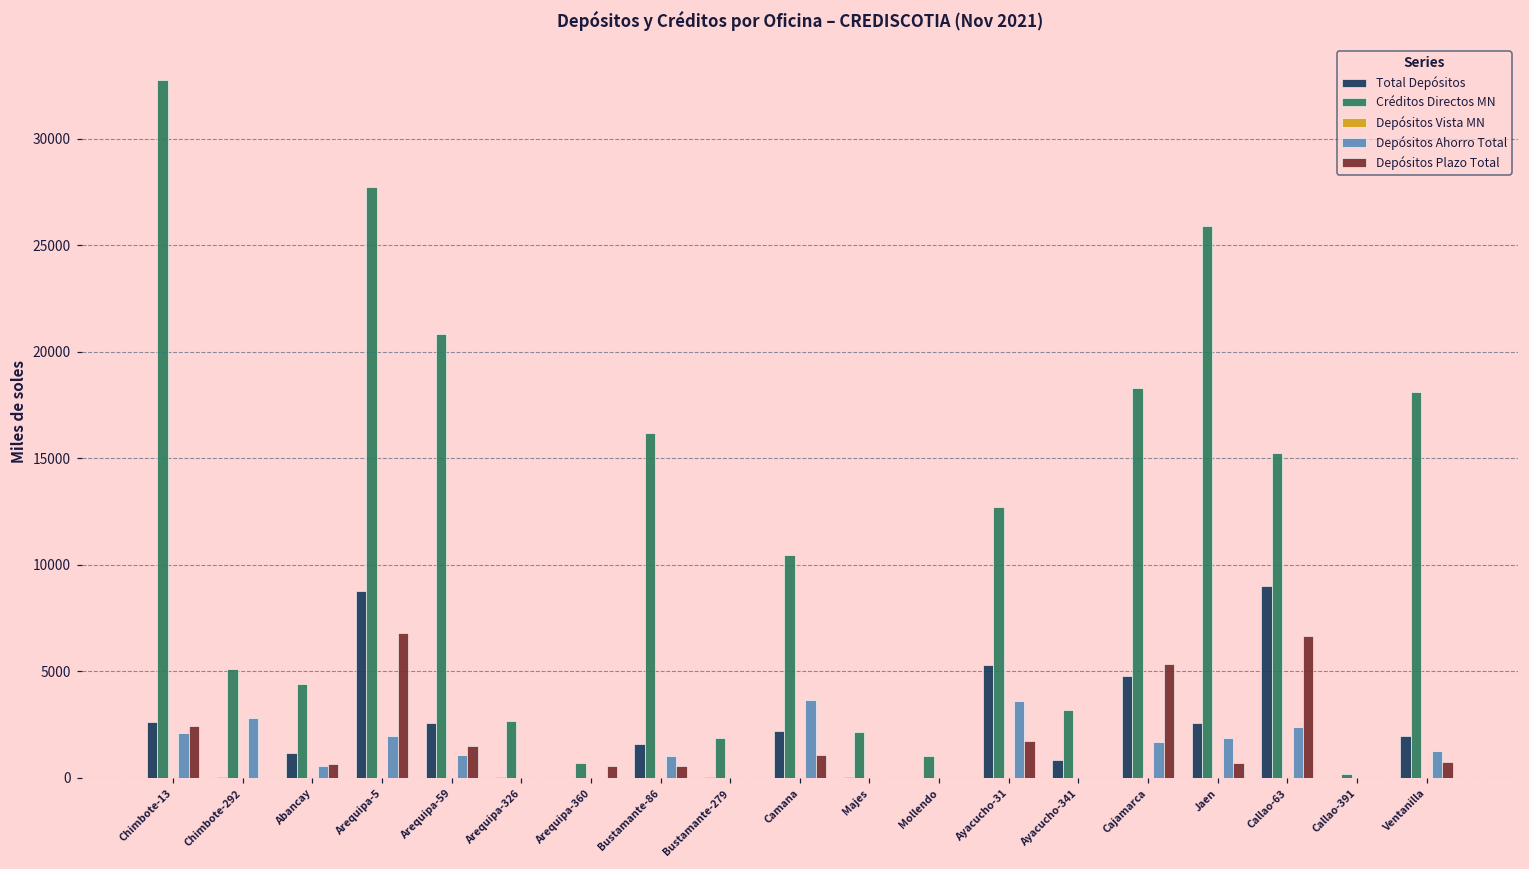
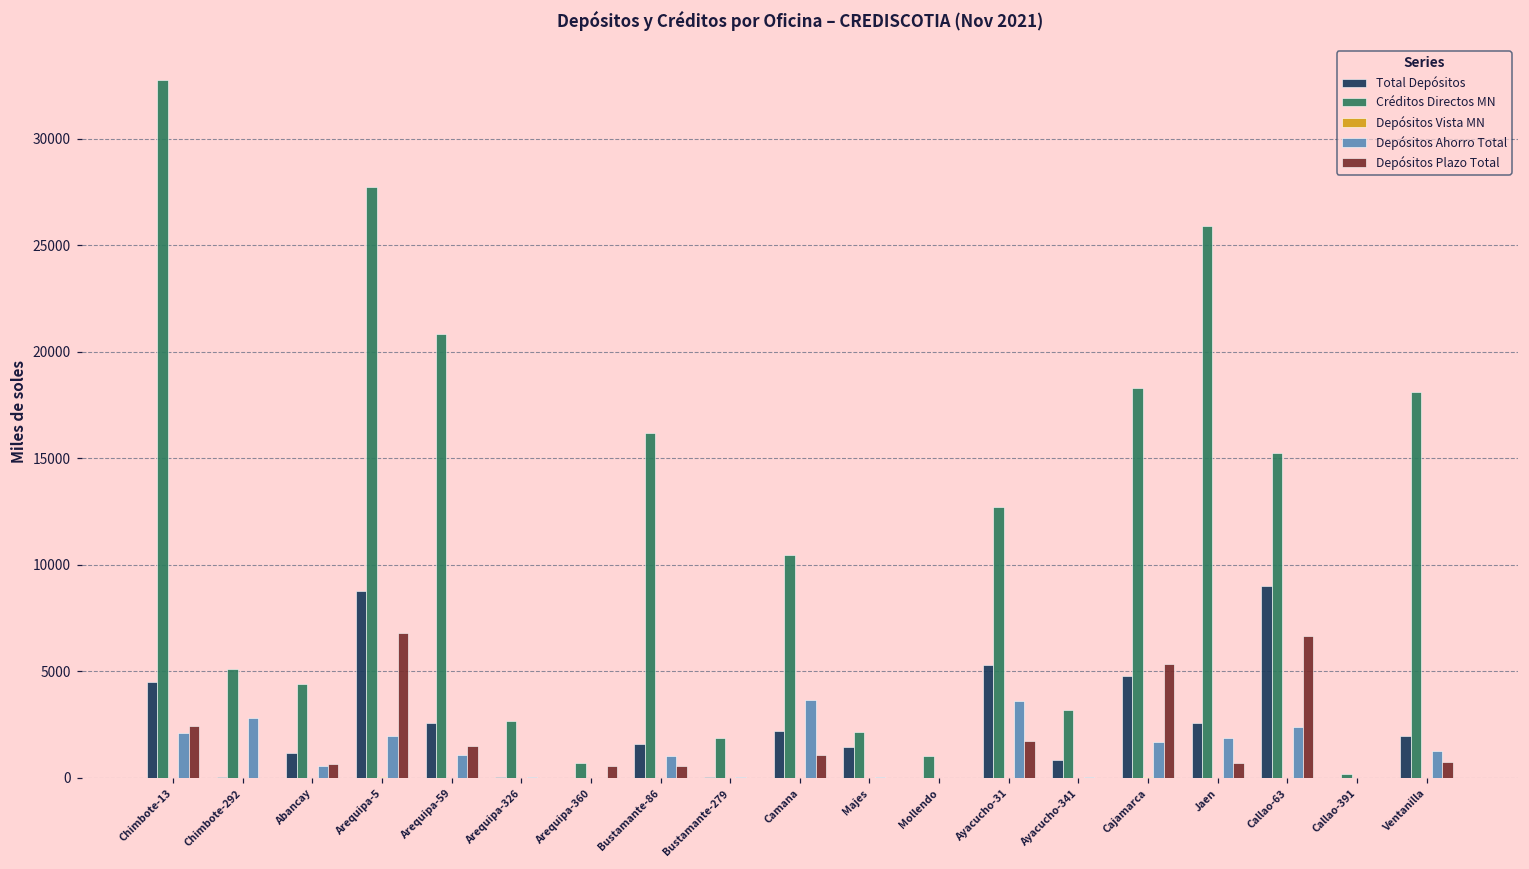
  {
    "Total Depósitos": {
-     "Chimbote-13": 2600,
+     "Chimbote-13": 4500,
      "Abancay": 1200,
      "Arequipa-5": 8800,
      "Arequipa-59": 2600,
      "Bustamante-86": 1600,
      "Camana": 2200,
-     "Majes": 0,
+     "Majes": 1400,
      "Ayacucho-31": 5300,
      "Ayacucho-341": 800,
      "Cajamarca": 4800,
      "Jaen": 2600,
      "Callao-63": 9000,
      "Ventanilla": 1900
    },
    "Créditos Directos MN": {
      "Chimbote-13": 32700,
      "Chimbote-292": 5100,
      "Abancay": 4400,
      "Arequipa-5": 27700,
      "Arequipa-59": 20800,
      "Arequipa-326": 2700,
      "Arequipa-360": 700,
      "Bustamante-86": 16200,
      "Bustamante-279": 1900,
      "Camana": 10400,
      "Majes": 2100,
      "Mollendo": 1000,
      "Ayacucho-31": 12700,
      "Ayacucho-341": 3200,
      "Cajamarca": 18300,
      "Jaen": 25900,
      "Callao-63": 15200,
      "Callao-391": 200,
      "Ventanilla": 18100
    },
    "Depósitos Vista MN": {
      "Chimbote-292": 0,
      "Mollendo": 0,
      "Callao-391": 0
    },
    "Depósitos Ahorro Total": {
      "Chimbote-13": 2100,
      "Chimbote-292": 2800,
      "Abancay": 500,
      "Arequipa-5": 2000,
      "Arequipa-59": 1100,
      "Bustamante-86": 1000,
      "Camana": 3600,
      "Ayacucho-31": 3600,
      "Cajamarca": 1700,
      "Jaen": 1900,
      "Callao-63": 2400,
      "Ventanilla": 1200
    },
    "Depósitos Plazo Total": {
      "Chimbote-13": 2400,
      "Chimbote-292": 0,
      "Abancay": 600,
      "Arequipa-5": 6800,
      "Arequipa-59": 1500,
      "Arequipa-326": 0,
      "Arequipa-360": 500,
      "Bustamante-86": 600,
      "Bustamante-279": 0,
      "Camana": 1000,
      "Majes": 0,
      "Mollendo": 0,
      "Ayacucho-31": 1700,
      "Ayacucho-341": 0,
      "Cajamarca": 5300,
      "Jaen": 700,
      "Callao-63": 6700,
      "Callao-391": 0,
      "Ventanilla": 700
    }
  }
